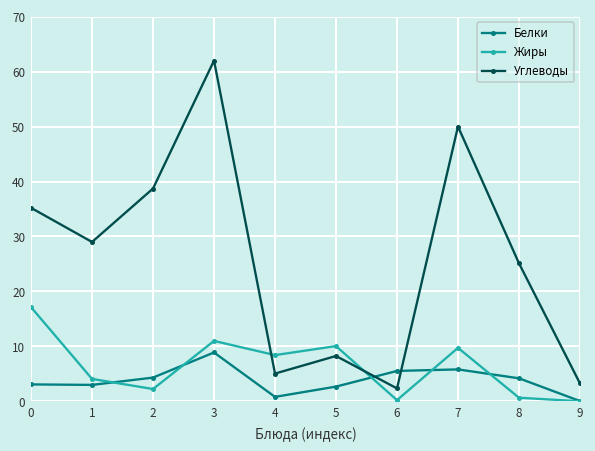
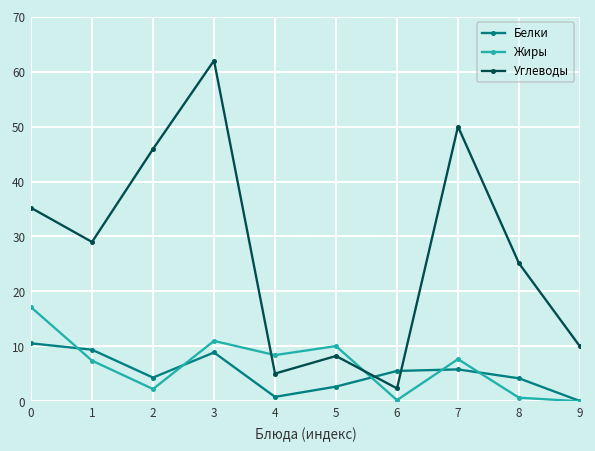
  {
    "Белки": {
-     "0": 3,
-     "1": 3,
+     "0": 11,
+     "1": 9,
      "2": 4,
      "3": 9,
      "4": 1,
      "5": 3,
      "6": 6,
      "7": 6,
      "8": 4
    },
    "Жиры": {
      "0": 17,
-     "1": 4,
+     "1": 7,
      "2": 2,
      "3": 11,
      "4": 8,
      "5": 10,
      "6": 0,
-     "7": 10,
+     "7": 8,
      "8": 1
    },
    "Углеводы": {
      "0": 35,
      "1": 29,
-     "2": 39,
+     "2": 46,
      "3": 62,
      "4": 5,
      "5": 8,
      "6": 2,
      "7": 50,
      "8": 25,
-     "9": 3
+     "9": 10
    }
  }
